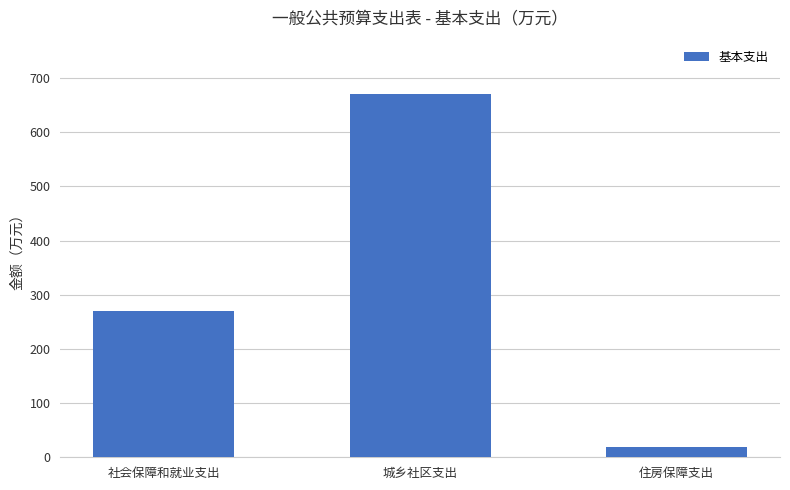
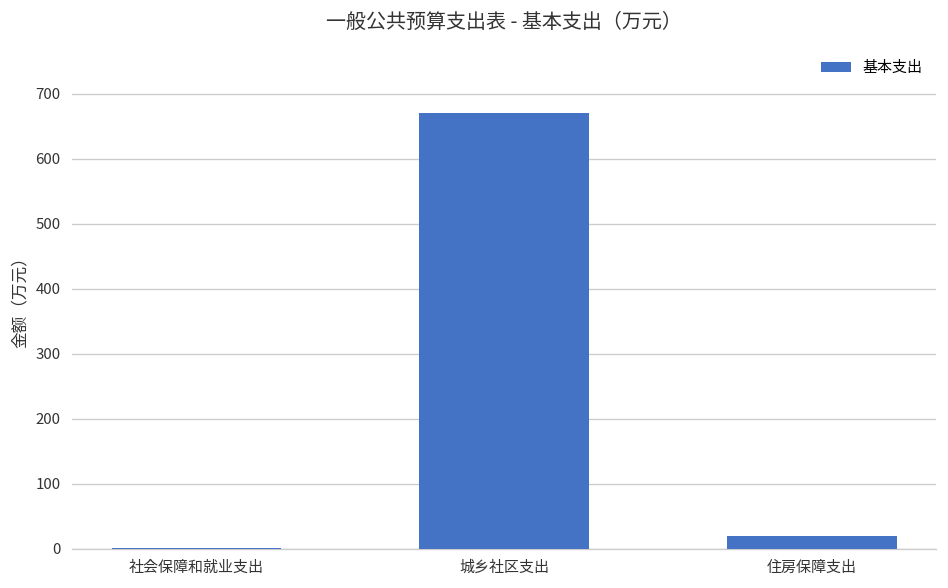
  {
-   "社会保障和就业支出": 270,
+   "社会保障和就业支出": 0,
    "城乡社区支出": 670,
    "住房保障支出": 20
  }
